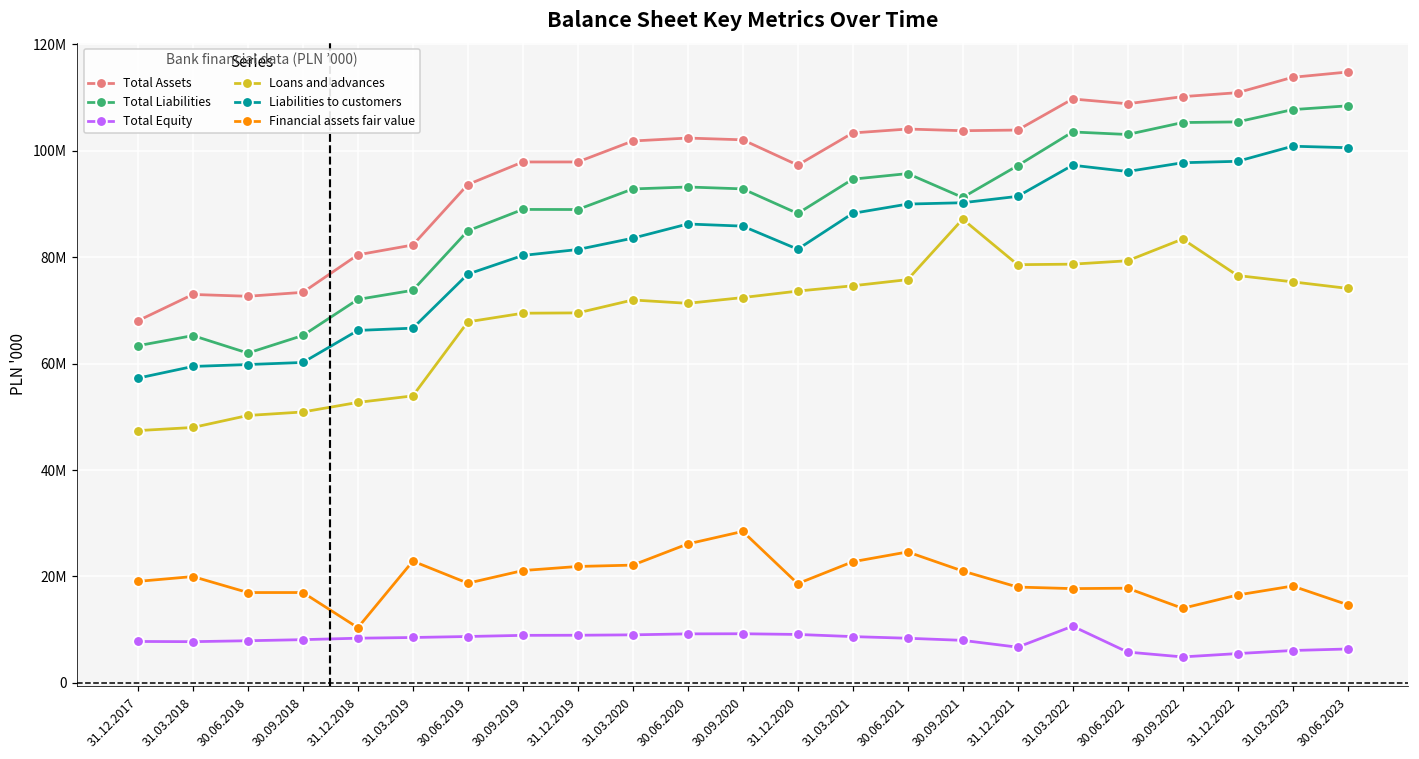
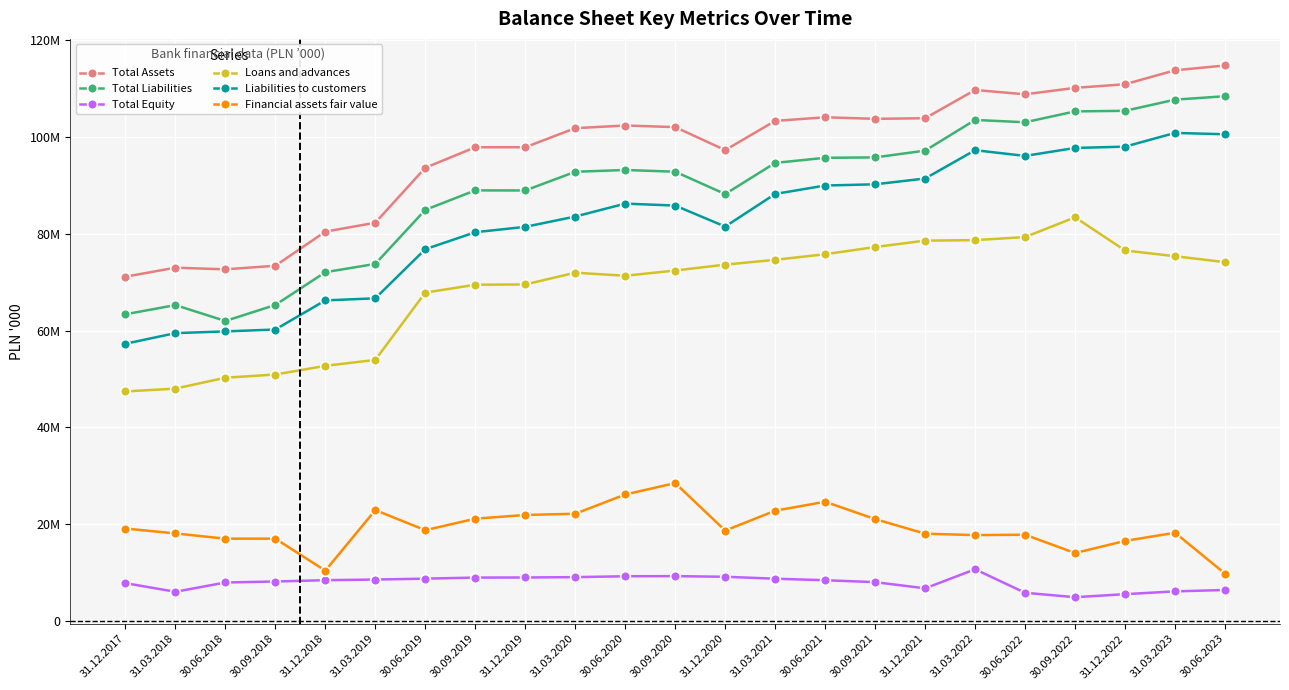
  {
    "Total Assets": {
-     "31.12.2017": 68000000,
+     "31.12.2017": 71000000,
      "31.03.2018": 73000000,
      "30.06.2018": 73000000,
      "30.09.2018": 73000000,
      "31.12.2018": 80000000,
      "31.03.2019": 82000000,
      "30.06.2019": 94000000,
      "30.09.2019": 98000000,
      "31.12.2019": 98000000,
      "31.03.2020": 102000000,
      "30.06.2020": 102000000,
      "30.09.2020": 102000000,
      "31.12.2020": 97000000,
      "31.03.2021": 103000000,
      "30.06.2021": 104000000,
      "30.09.2021": 104000000,
      "31.12.2021": 104000000,
      "31.03.2022": 110000000,
      "30.06.2022": 109000000,
      "30.09.2022": 110000000,
      "31.12.2022": 111000000,
      "31.03.2023": 114000000,
      "30.06.2023": 115000000
    },
    "Total Liabilities": {
      "31.12.2017": 63000000,
      "31.03.2018": 65000000,
      "30.06.2018": 62000000,
      "30.09.2018": 65000000,
      "31.12.2018": 72000000,
      "31.03.2019": 74000000,
      "30.06.2019": 85000000,
      "30.09.2019": 89000000,
      "31.12.2019": 89000000,
      "31.03.2020": 93000000,
      "30.06.2020": 93000000,
      "30.09.2020": 93000000,
      "31.12.2020": 88000000,
      "31.03.2021": 95000000,
      "30.06.2021": 96000000,
-     "30.09.2021": 91000000,
+     "30.09.2021": 96000000,
      "31.12.2021": 97000000,
      "31.03.2022": 104000000,
      "30.06.2022": 103000000,
      "30.09.2022": 105000000,
      "31.12.2022": 105000000,
      "31.03.2023": 108000000,
      "30.06.2023": 108000000
    },
    "Total Equity": {
      "31.12.2017": 8000000,
-     "31.03.2018": 8000000,
+     "31.03.2018": 6000000,
      "30.06.2018": 8000000,
      "30.09.2018": 8000000,
      "31.12.2018": 8000000,
      "31.03.2019": 9000000,
      "30.06.2019": 9000000,
      "30.09.2019": 9000000,
      "31.12.2019": 9000000,
      "31.03.2020": 9000000,
      "30.06.2020": 9000000,
      "30.09.2020": 9000000,
      "31.12.2020": 9000000,
      "31.03.2021": 9000000,
      "30.06.2021": 8000000,
      "30.09.2021": 8000000,
      "31.12.2021": 7000000,
      "31.03.2022": 11000000,
      "30.06.2022": 6000000,
      "30.09.2022": 5000000,
      "31.12.2022": 5000000,
      "31.03.2023": 6000000,
      "30.06.2023": 6000000
    },
    "Loans and advances": {
      "31.12.2017": 47000000,
      "31.03.2018": 48000000,
      "30.06.2018": 50000000,
      "30.09.2018": 51000000,
      "31.12.2018": 53000000,
      "31.03.2019": 54000000,
      "30.06.2019": 68000000,
      "30.09.2019": 69000000,
      "31.12.2019": 70000000,
      "31.03.2020": 72000000,
      "30.06.2020": 71000000,
      "30.09.2020": 72000000,
      "31.12.2020": 74000000,
      "31.03.2021": 75000000,
      "30.06.2021": 76000000,
-     "30.09.2021": 87000000,
+     "30.09.2021": 77000000,
      "31.12.2021": 79000000,
      "31.03.2022": 79000000,
      "30.06.2022": 79000000,
      "30.09.2022": 83000000,
      "31.12.2022": 77000000,
      "31.03.2023": 75000000,
      "30.06.2023": 74000000
    },
    "Liabilities to customers": {
      "31.12.2017": 57000000,
      "31.03.2018": 59000000,
      "30.06.2018": 60000000,
      "30.09.2018": 60000000,
      "31.12.2018": 66000000,
      "31.03.2019": 67000000,
      "30.06.2019": 77000000,
      "30.09.2019": 80000000,
      "31.12.2019": 81000000,
      "31.03.2020": 84000000,
      "30.06.2020": 86000000,
      "30.09.2020": 86000000,
      "31.12.2020": 82000000,
      "31.03.2021": 88000000,
      "30.06.2021": 90000000,
      "30.09.2021": 90000000,
      "31.12.2021": 91000000,
      "31.03.2022": 97000000,
      "30.06.2022": 96000000,
      "30.09.2022": 98000000,
      "31.12.2022": 98000000,
      "31.03.2023": 101000000,
      "30.06.2023": 101000000
    },
    "Financial assets fair value": {
      "31.12.2017": 19000000,
-     "31.03.2018": 20000000,
+     "31.03.2018": 18000000,
      "30.06.2018": 17000000,
      "30.09.2018": 17000000,
      "31.12.2018": 10000000,
      "31.03.2019": 23000000,
      "30.06.2019": 19000000,
      "30.09.2019": 21000000,
      "31.12.2019": 22000000,
      "31.03.2020": 22000000,
      "30.06.2020": 26000000,
      "30.09.2020": 28000000,
      "31.12.2020": 19000000,
      "31.03.2021": 23000000,
      "30.06.2021": 25000000,
      "30.09.2021": 21000000,
      "31.12.2021": 18000000,
      "31.03.2022": 18000000,
      "30.06.2022": 18000000,
      "30.09.2022": 14000000,
      "31.12.2022": 17000000,
      "31.03.2023": 18000000,
-     "30.06.2023": 15000000
+     "30.06.2023": 10000000
    }
  }
